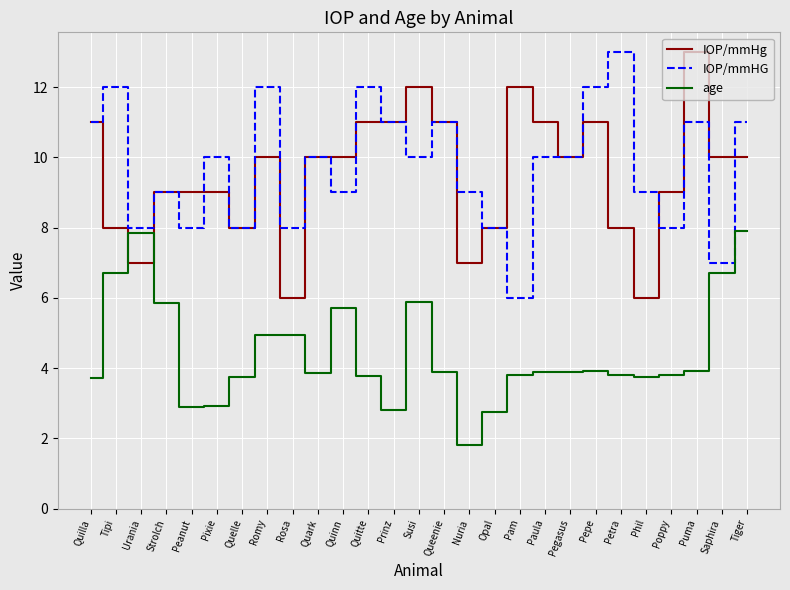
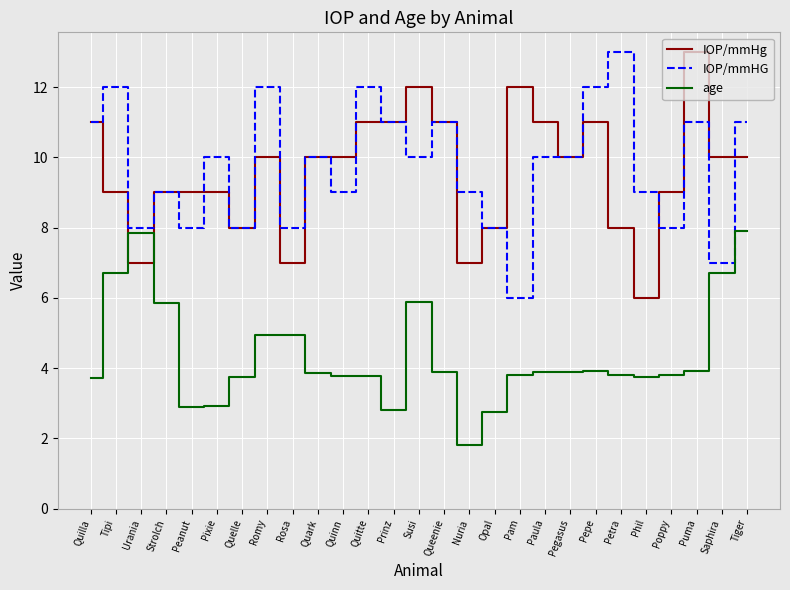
  {
    "IOP/mmHg": {
-     "Tipi": 8,
+     "Tipi": 9,
      "Urania": 7,
      "Peanut": 9,
      "Pixie": 9,
      "Romy": 10,
-     "Rosa": 6,
+     "Rosa": 7,
      "Quinn": 10,
      "Quitte": 11,
      "Susi": 12,
      "Nuria": 7,
      "Pam": 12,
      "Paula": 11,
      "Pepe": 11,
      "Petra": 8,
      "Phil": 6,
      "Poppy": 9,
      "Saphira": 10,
      "Tiger": 10
    },
    "IOP/mmHG": {
      "Tipi": 12.0,
      "Urania": 8.0,
      "Peanut": 8.0,
      "Pixie": 10.0,
      "Romy": 12.0,
      "Rosa": 8.0,
      "Quinn": 9.0,
      "Quitte": 12.0,
      "Susi": 10.0,
      "Nuria": 9.0,
      "Pam": 6.0,
      "Paula": 10.0,
      "Pepe": 12.0,
      "Petra": 13.0,
      "Phil": 9.0,
      "Poppy": 8.0,
      "Puma": 11.0,
      "Saphira": 7.0,
      "Tiger": 11.0
    },
    "age": {
      "Quilla": 3.7,
      "Tipi": 6.7,
      "Urania": 7.9,
      "Strolch": 5.9,
      "Peanut": 2.9,
      "Pixie": 2.9,
      "Quelle": 3.8,
      "Romy": 4.9,
      "Rosa": 4.9,
      "Quark": 3.9,
-     "Quinn": 5.7,
+     "Quinn": 3.8,
      "Quitte": 3.8,
      "Prinz": 2.8,
      "Susi": 5.9,
      "Queenie": 3.9,
      "Nuria": 1.8,
      "Opal": 2.8,
      "Pam": 3.8,
      "Paula": 3.9,
      "Pegasus": 3.9,
      "Pepe": 3.9,
      "Petra": 3.8,
      "Phil": 3.8,
      "Poppy": 3.8,
      "Puma": 3.9,
      "Saphira": 6.7,
      "Tiger": 7.9
    }
  }
